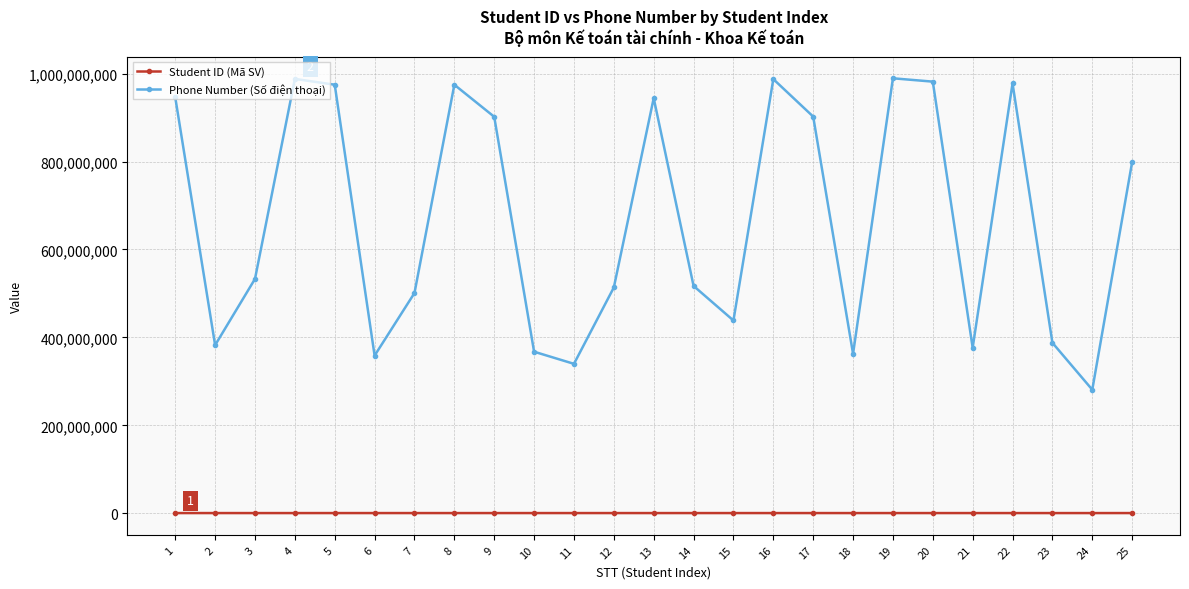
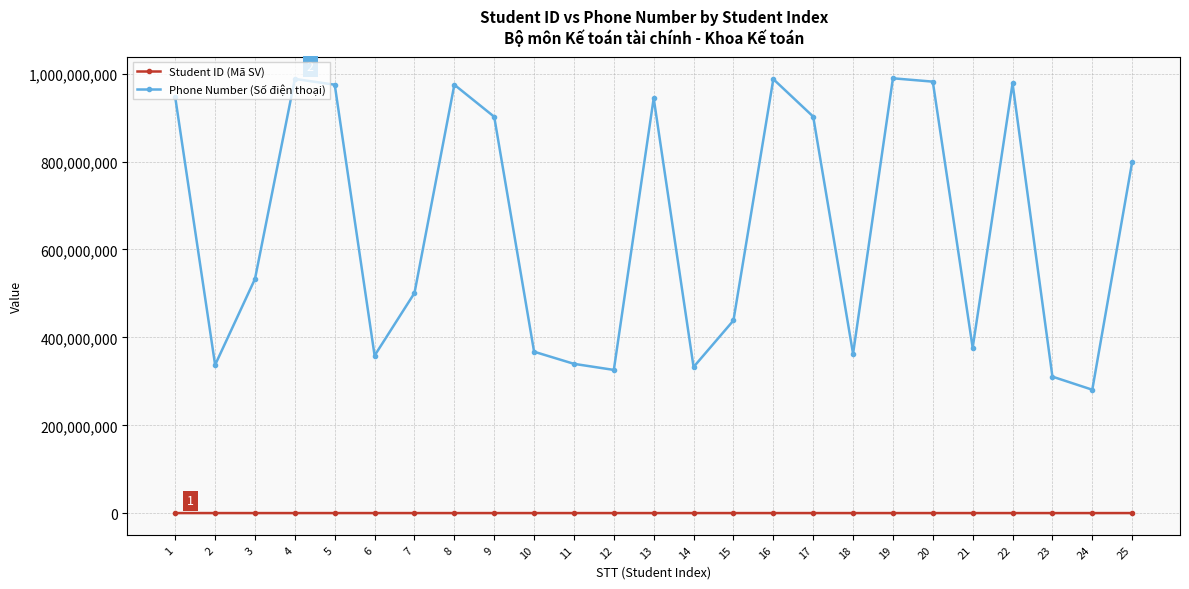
  {
    "Student ID (Mã SV)": {
      "2": "0",
      "3": "0",
      "4": "0",
      "5": "0",
      "6": "0",
      "7": "0",
      "8": "0",
      "9": "0",
      "10": "0",
      "11": "0",
      "12": "0",
      "13": "0",
      "14": "0",
      "15": "0",
      "16": "0",
      "17": "0",
      "18": "0",
      "19": "0",
      "20": "0",
      "21": "0",
      "22": "0",
      "23": "0",
      "24": "0",
      "25": "0"
    },
    "Phone Number (Số điện thoại)": {
-     "2": "380,000,000",
+     "2": "340,000,000",
      "3": "530,000,000",
      "5": "970,000,000",
      "6": "360,000,000",
      "7": "500,000,000",
      "8": "970,000,000",
      "9": "900,000,000",
      "10": "370,000,000",
      "11": "340,000,000",
-     "12": "510,000,000",
+     "12": "330,000,000",
      "13": "940,000,000",
-     "14": "520,000,000",
+     "14": "330,000,000",
      "15": "440,000,000",
      "16": "990,000,000",
      "17": "900,000,000",
      "18": "360,000,000",
      "19": "990,000,000",
      "20": "980,000,000",
      "21": "380,000,000",
      "22": "980,000,000",
-     "23": "390,000,000",
+     "23": "310,000,000",
      "24": "280,000,000",
      "25": "800,000,000"
    }
  }
